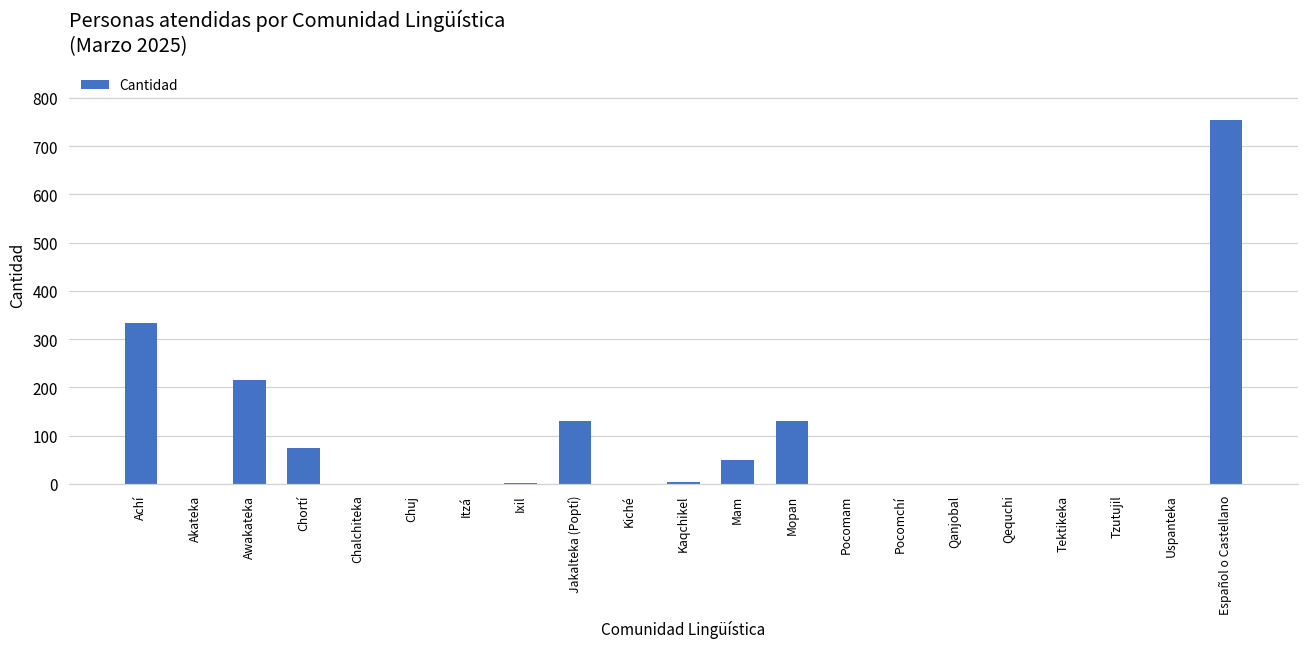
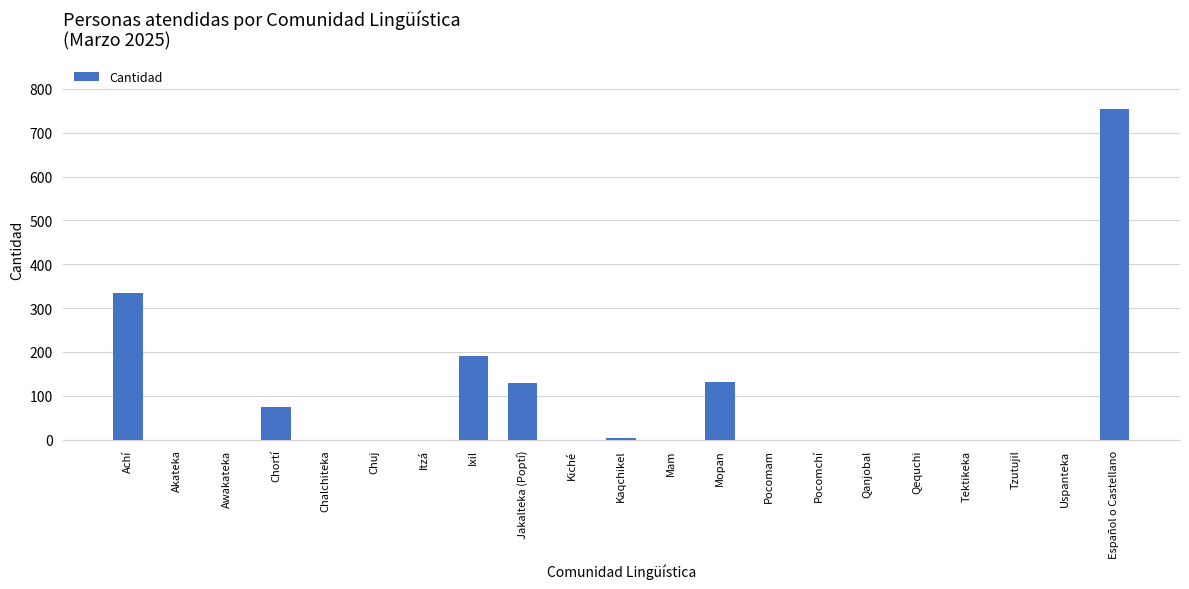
  {
    "Achí": 330,
    "Akateka": 0,
-   "Awakateka": 220,
+   "Awakateka": 0,
    "Chortí": 70,
    "Chalchiteka": 0,
    "Chuj": 0,
    "Itzá": 0,
-   "Ixil": 0,
+   "Ixil": 190,
    "Jakalteka (Poptí)": 130,
    "Kiché": 0,
-   "Mam": 50,
+   "Mam": 0,
    "Mopan": 130,
    "Pocomam": 0,
    "Pocomchí": 0,
    "Qanjobal": 0,
    "Qequchi": 0,
    "Tektikeka": 0,
    "Tzutujil": 0,
    "Uspanteka": 0,
    "Español o Castellano": 750
  }
